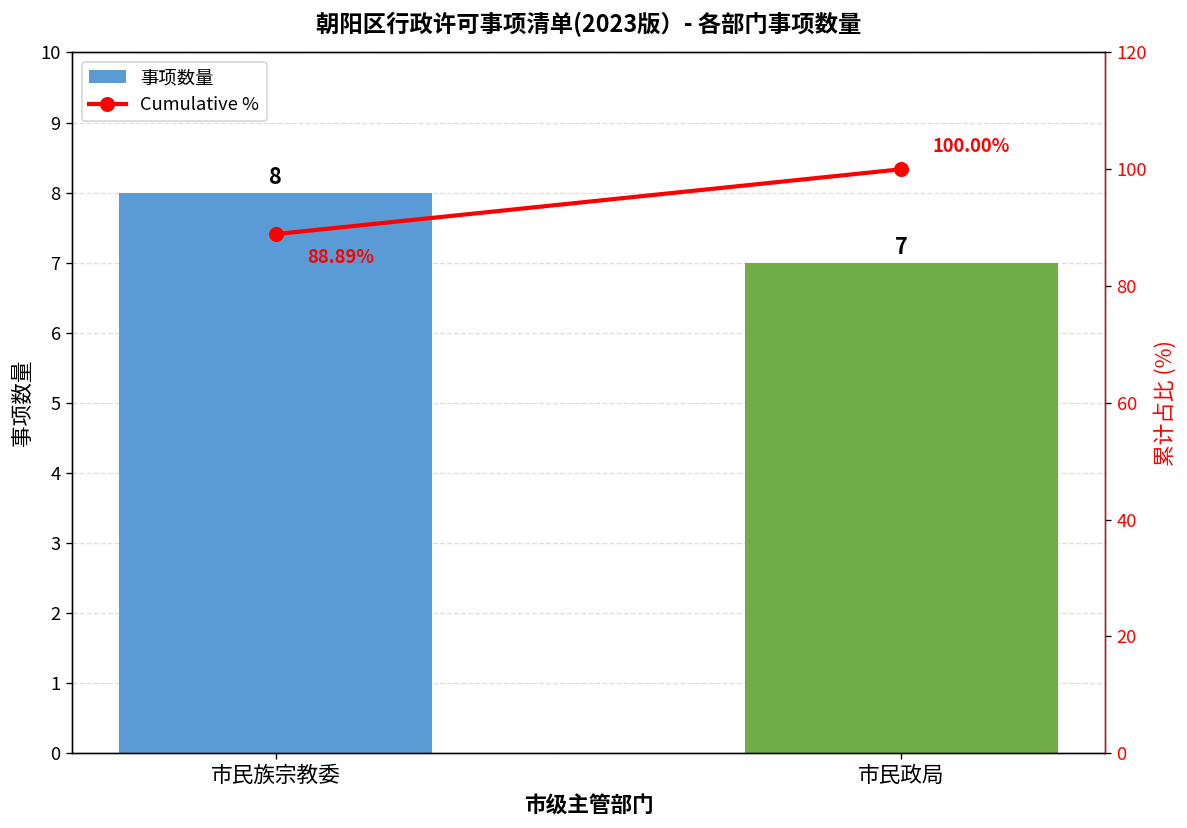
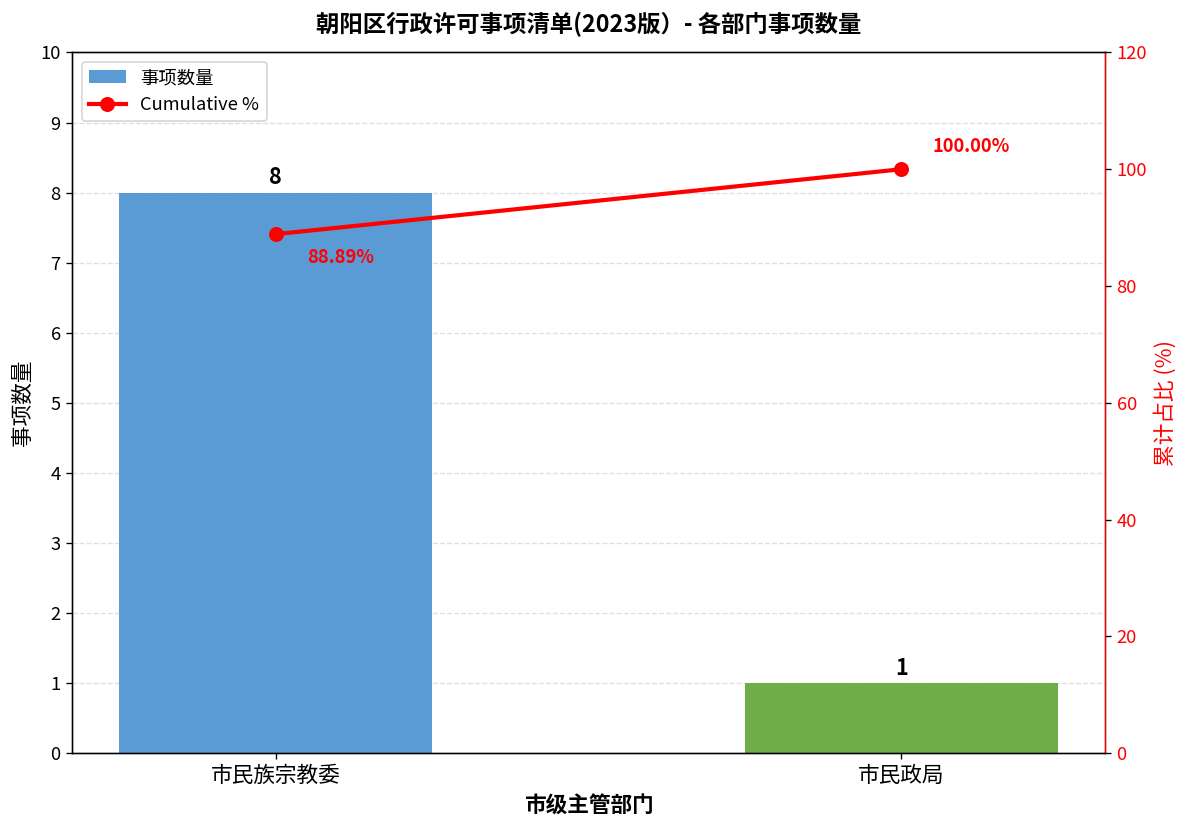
  {
    "事项数量": {
      "市民族宗教委": 8,
-     "市民政局": 7
+     "市民政局": 1
    }
  }
